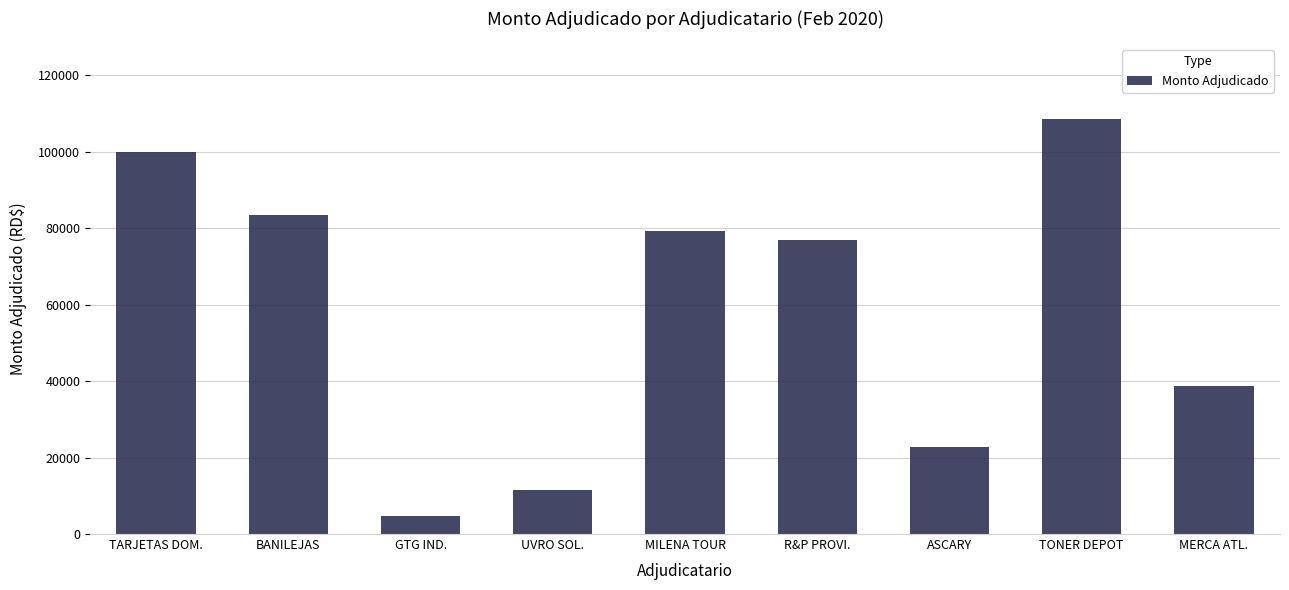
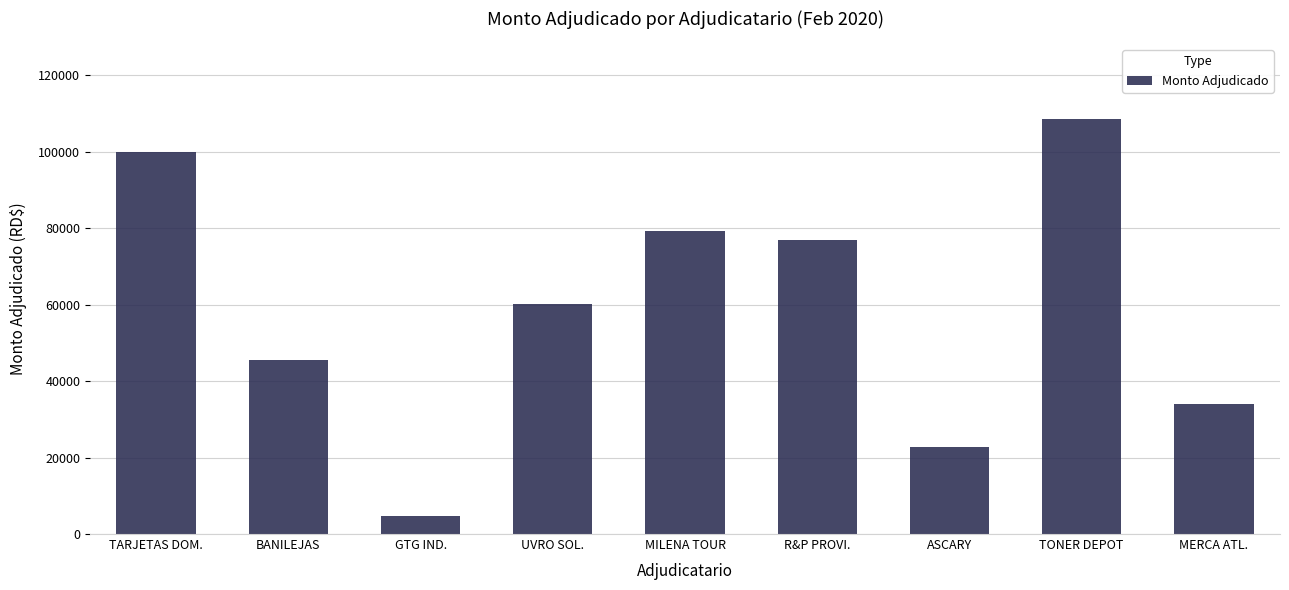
  {
    "TARJETAS DOM.": 100000,
-   "BANILEJAS": 83000,
+   "BANILEJAS": 46000,
    "GTG IND.": 5000,
-   "UVRO SOL.": 12000,
+   "UVRO SOL.": 60000,
    "MILENA TOUR": 79000,
    "R&P PROVI.": 77000,
    "ASCARY": 23000,
    "TONER DEPOT": 109000,
-   "MERCA ATL.": 39000
+   "MERCA ATL.": 34000
  }
